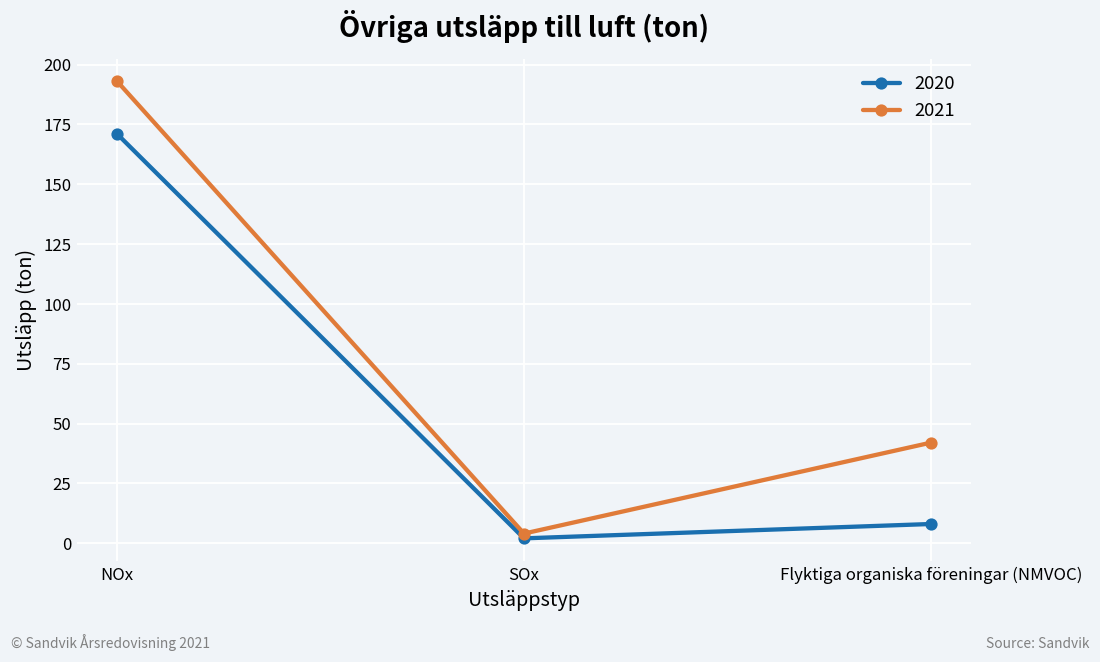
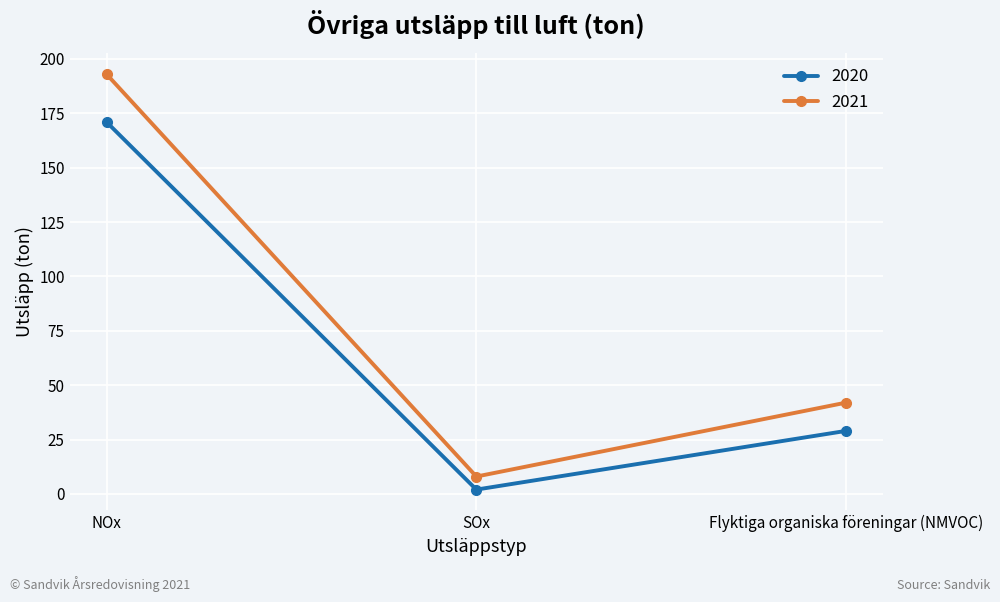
  {
    "2020": {
      "NOx": 171,
      "SOx": 2,
-     "Flyktiga organiska föreningar (NMVOC)": 8
+     "Flyktiga organiska föreningar (NMVOC)": 29
    },
    "2021": {
      "NOx": 193,
-     "SOx": 4,
+     "SOx": 8,
      "Flyktiga organiska föreningar (NMVOC)": 42
    }
  }
